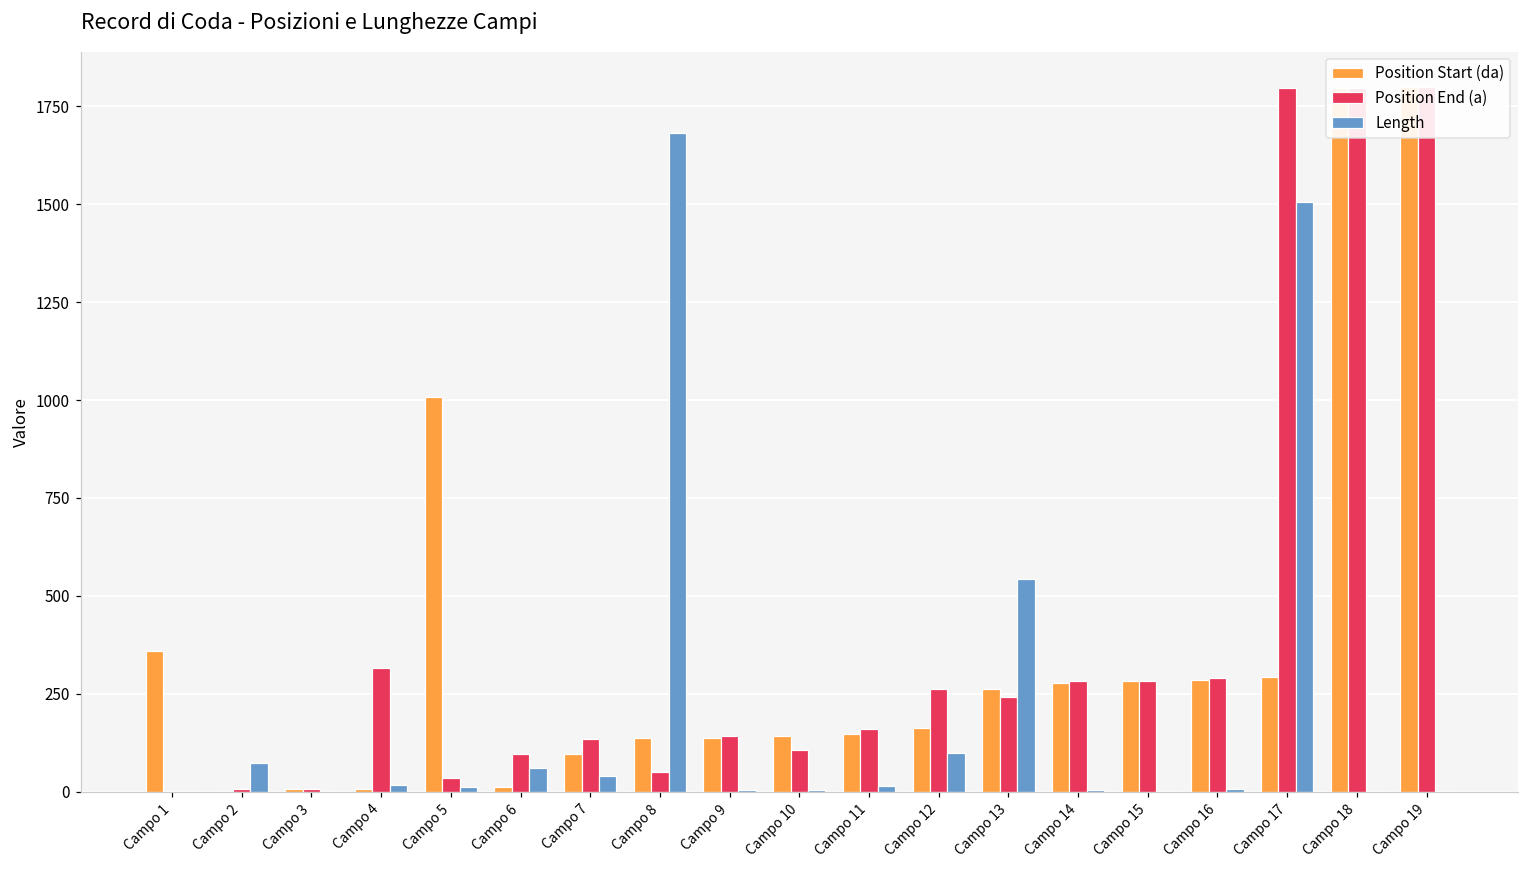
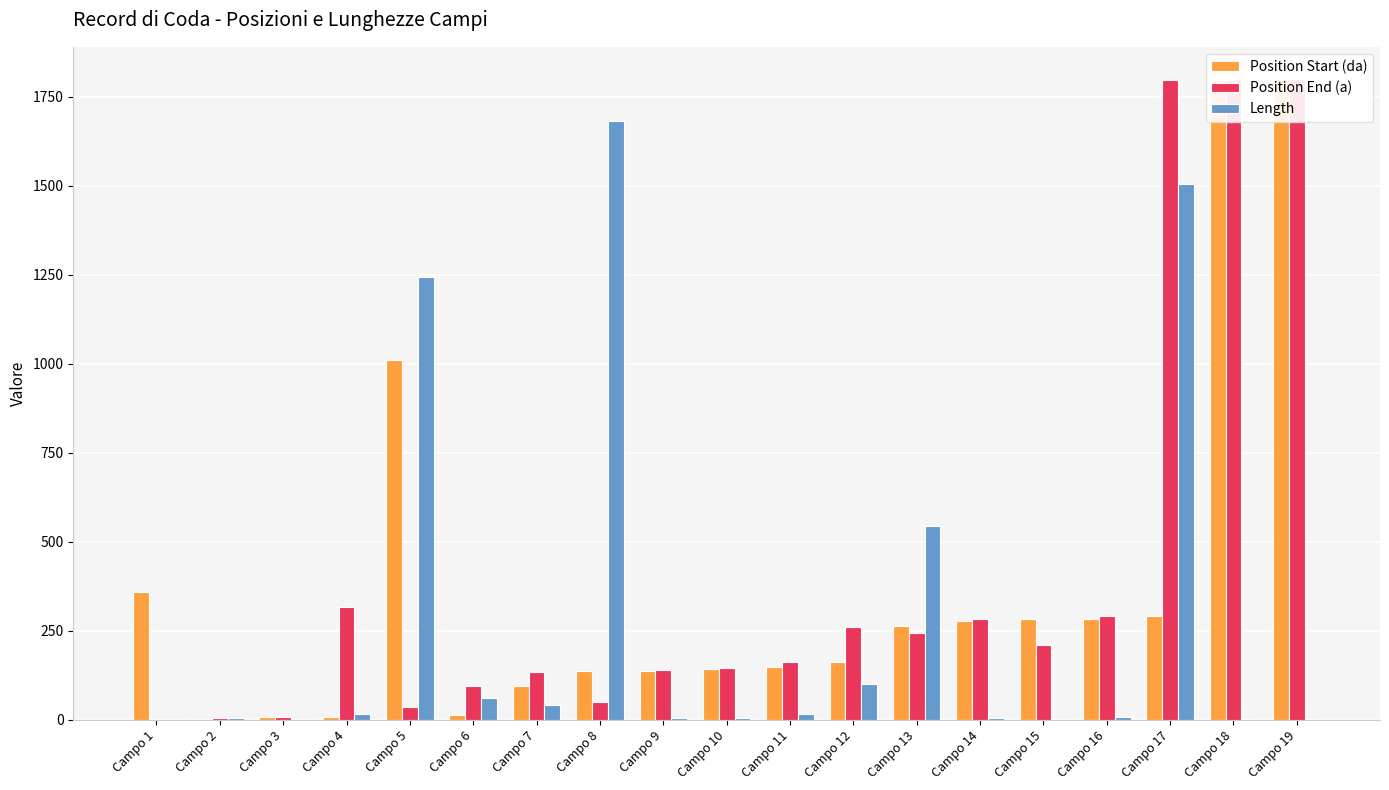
  {
    "Position Start (da)": {
      "Campo 1": 360,
      "Campo 4": 10,
      "Campo 5": 1010,
      "Campo 6": 10,
      "Campo 7": 100,
      "Campo 8": 140,
      "Campo 9": 140,
      "Campo 10": 140,
      "Campo 11": 150,
      "Campo 12": 160,
      "Campo 13": 260,
      "Campo 14": 280,
      "Campo 15": 280,
      "Campo 16": 280,
      "Campo 17": 290
    },
    "Position End (a)": {
      "Campo 4": 320,
      "Campo 5": 40,
      "Campo 6": 100,
      "Campo 7": 140,
      "Campo 8": 50,
      "Campo 9": 140,
-     "Campo 10": 110,
+     "Campo 10": 150,
      "Campo 11": 160,
      "Campo 12": 260,
      "Campo 13": 240,
      "Campo 14": 280,
-     "Campo 15": 280,
+     "Campo 15": 210,
      "Campo 16": 290,
      "Campo 17": 1800
    },
    "Length": {
-     "Campo 2": 70,
+     "Campo 2": 10,
      "Campo 4": 20,
-     "Campo 5": 10,
+     "Campo 5": 1240,
      "Campo 6": 60,
      "Campo 7": 40,
      "Campo 8": 1680,
      "Campo 11": 20,
      "Campo 12": 100,
      "Campo 13": 540,
      "Campo 16": 10,
      "Campo 17": 1510
    }
  }
